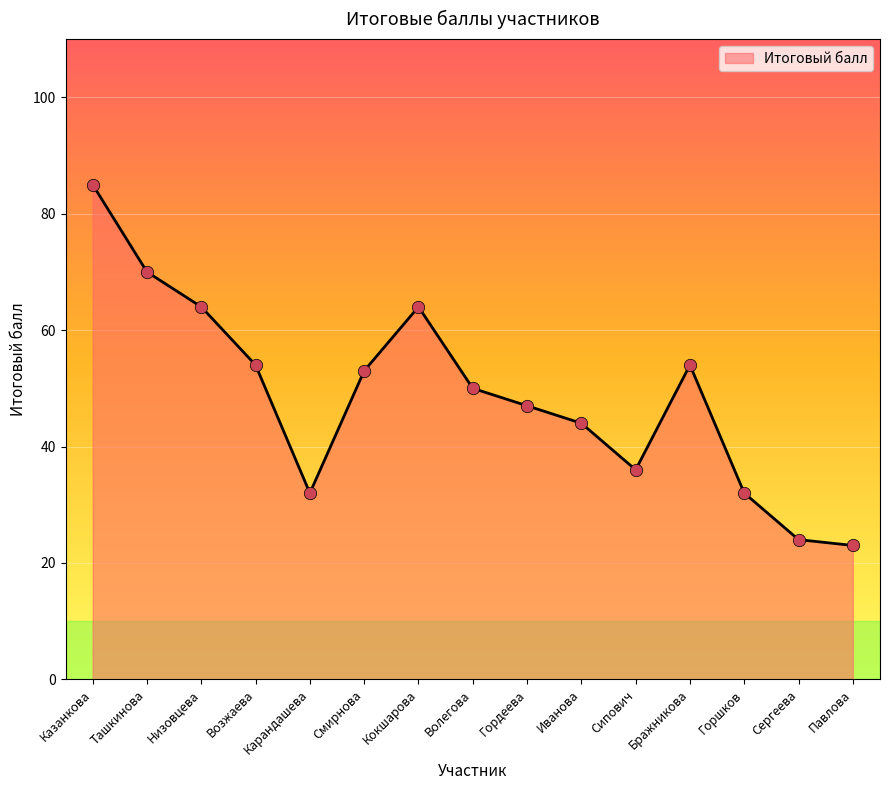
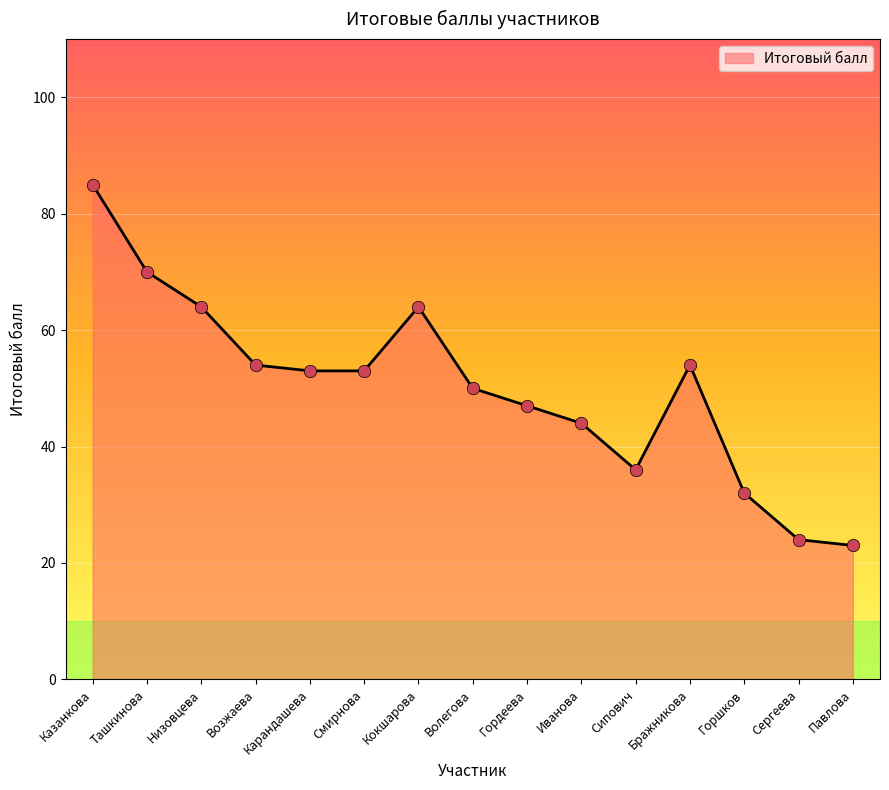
  {
    "Казанкова": 85,
    "Ташкинова": 70,
    "Низовцева": 64,
    "Возжаева": 54,
-   "Карандашева": 32,
+   "Карандашева": 53,
    "Смирнова": 53,
    "Кокшарова": 64,
    "Волегова": 50,
    "Гордеева": 47,
    "Иванова": 44,
    "Сипович": 36,
    "Бражникова": 54,
    "Горшков": 32,
    "Сергеева": 24,
    "Павлова": 23
  }
